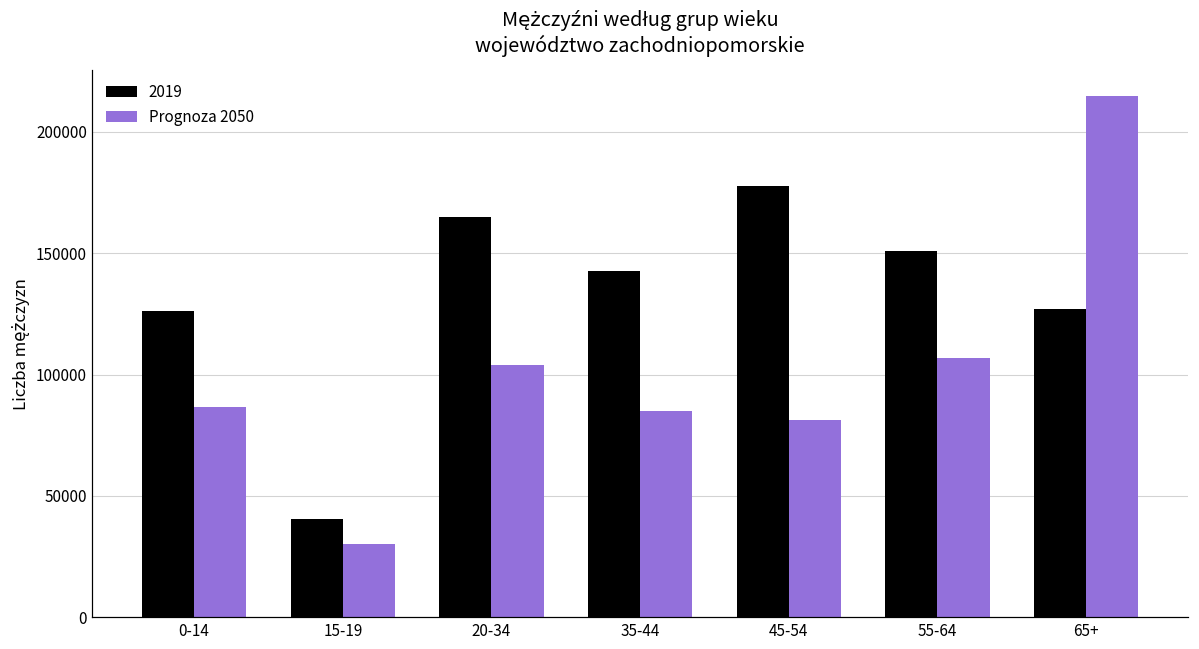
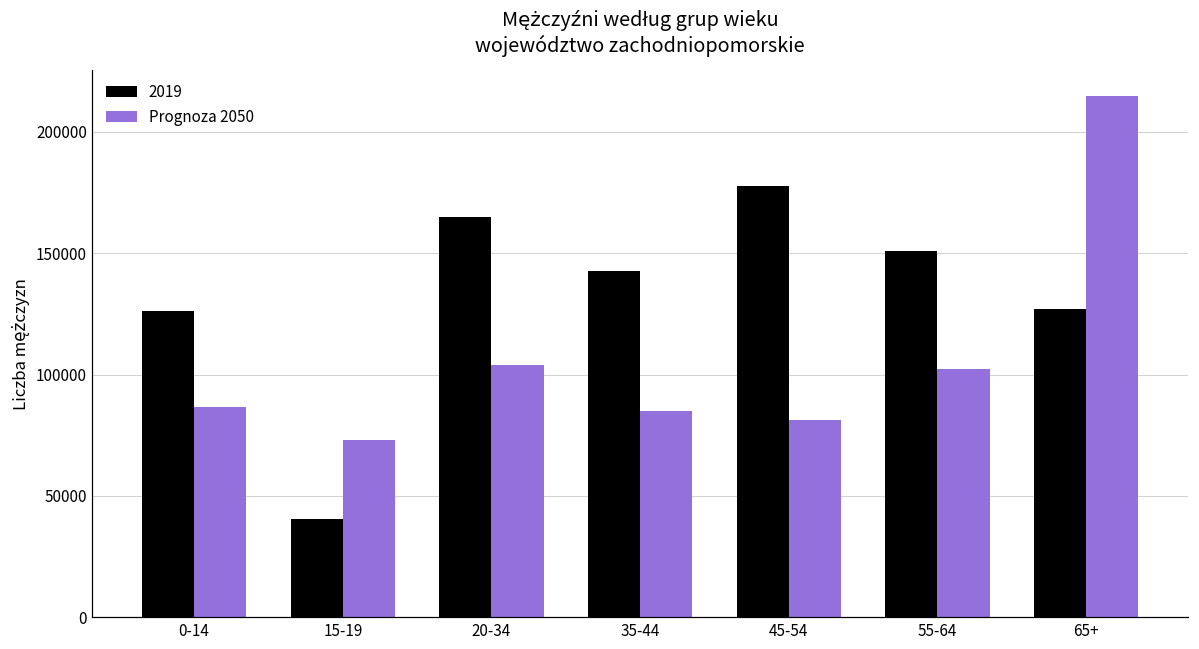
  {
    "2019": {
      "0-14": 126000,
      "15-19": 40000,
      "20-34": 165000,
      "35-44": 143000,
      "45-54": 178000,
      "55-64": 151000,
      "65+": 127000
    },
    "Prognoza 2050": {
      "0-14": 87000,
-     "15-19": 30000,
+     "15-19": 73000,
      "20-34": 104000,
      "35-44": 85000,
      "45-54": 81000,
-     "55-64": 107000,
+     "55-64": 102000,
      "65+": 215000
    }
  }
